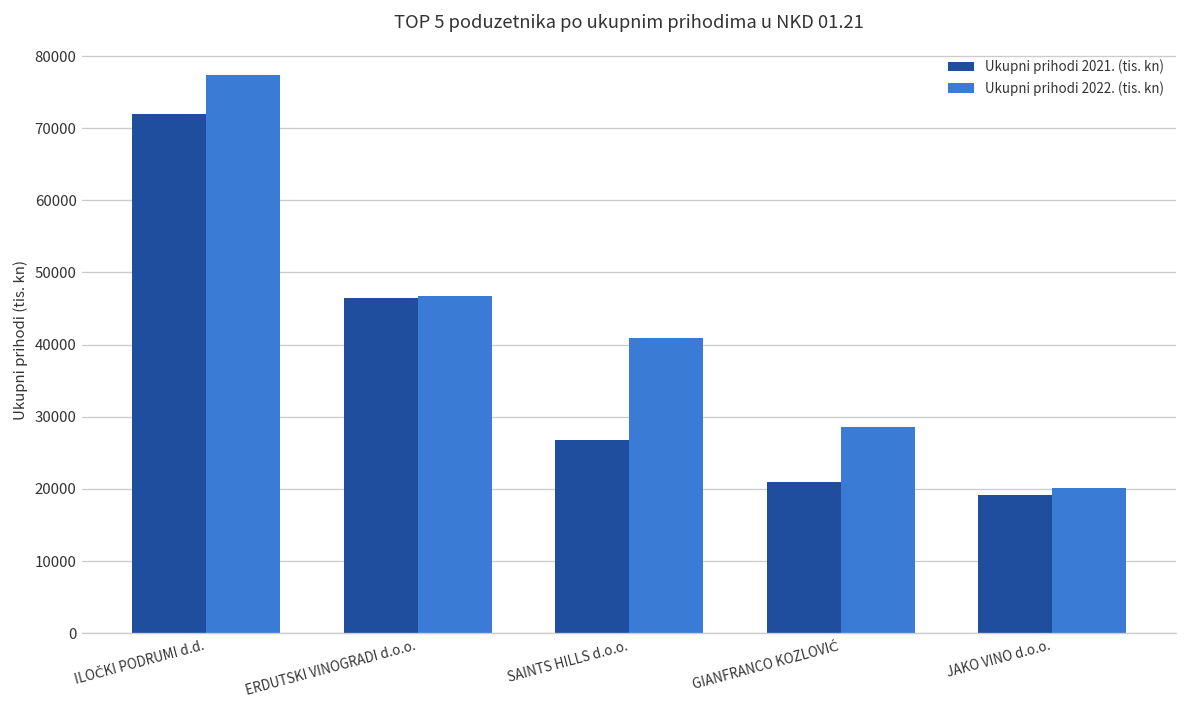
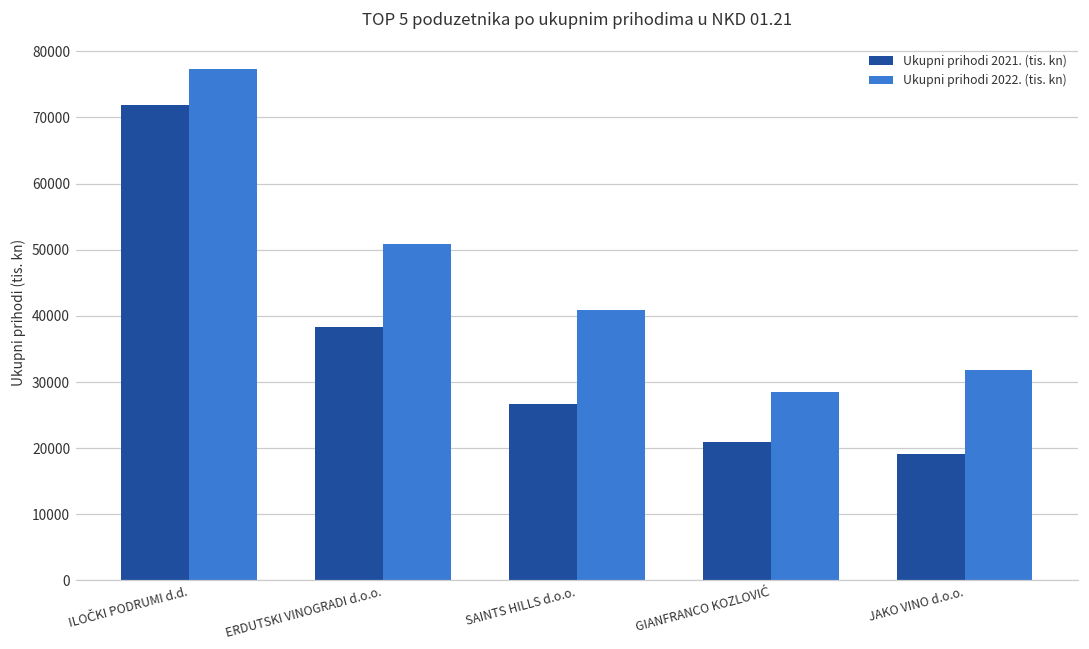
  {
    "Ukupni prihodi 2021. (tis. kn)": {
      "ILOČKI PODRUMI d.d.": 72000,
-     "ERDUTSKI VINOGRADI d.o.o.": 46000,
+     "ERDUTSKI VINOGRADI d.o.o.": 38000,
      "SAINTS HILLS d.o.o.": 27000,
      "GIANFRANCO KOZLOVIĆ": 21000,
      "JAKO VINO d.o.o.": 19000
    },
    "Ukupni prihodi 2022. (tis. kn)": {
      "ILOČKI PODRUMI d.d.": 77000,
-     "ERDUTSKI VINOGRADI d.o.o.": 47000,
+     "ERDUTSKI VINOGRADI d.o.o.": 51000,
      "SAINTS HILLS d.o.o.": 41000,
      "GIANFRANCO KOZLOVIĆ": 29000,
-     "JAKO VINO d.o.o.": 20000
+     "JAKO VINO d.o.o.": 32000
    }
  }
